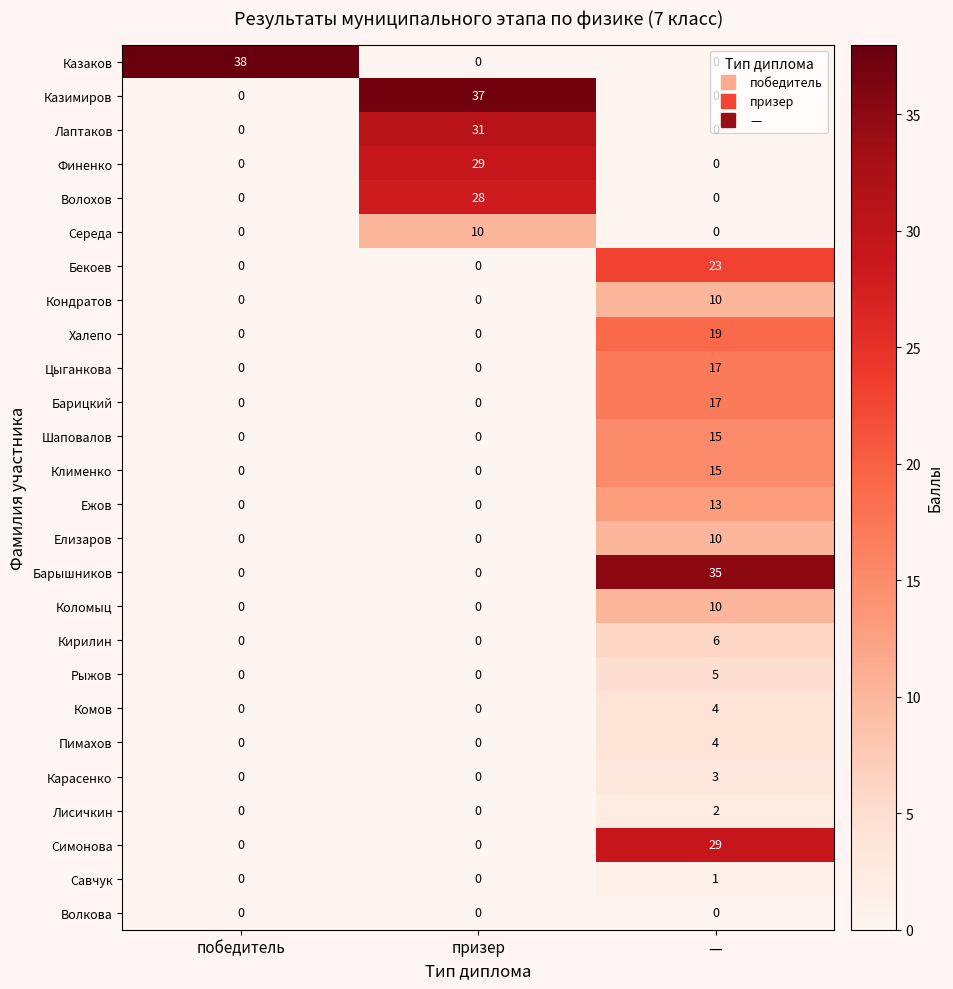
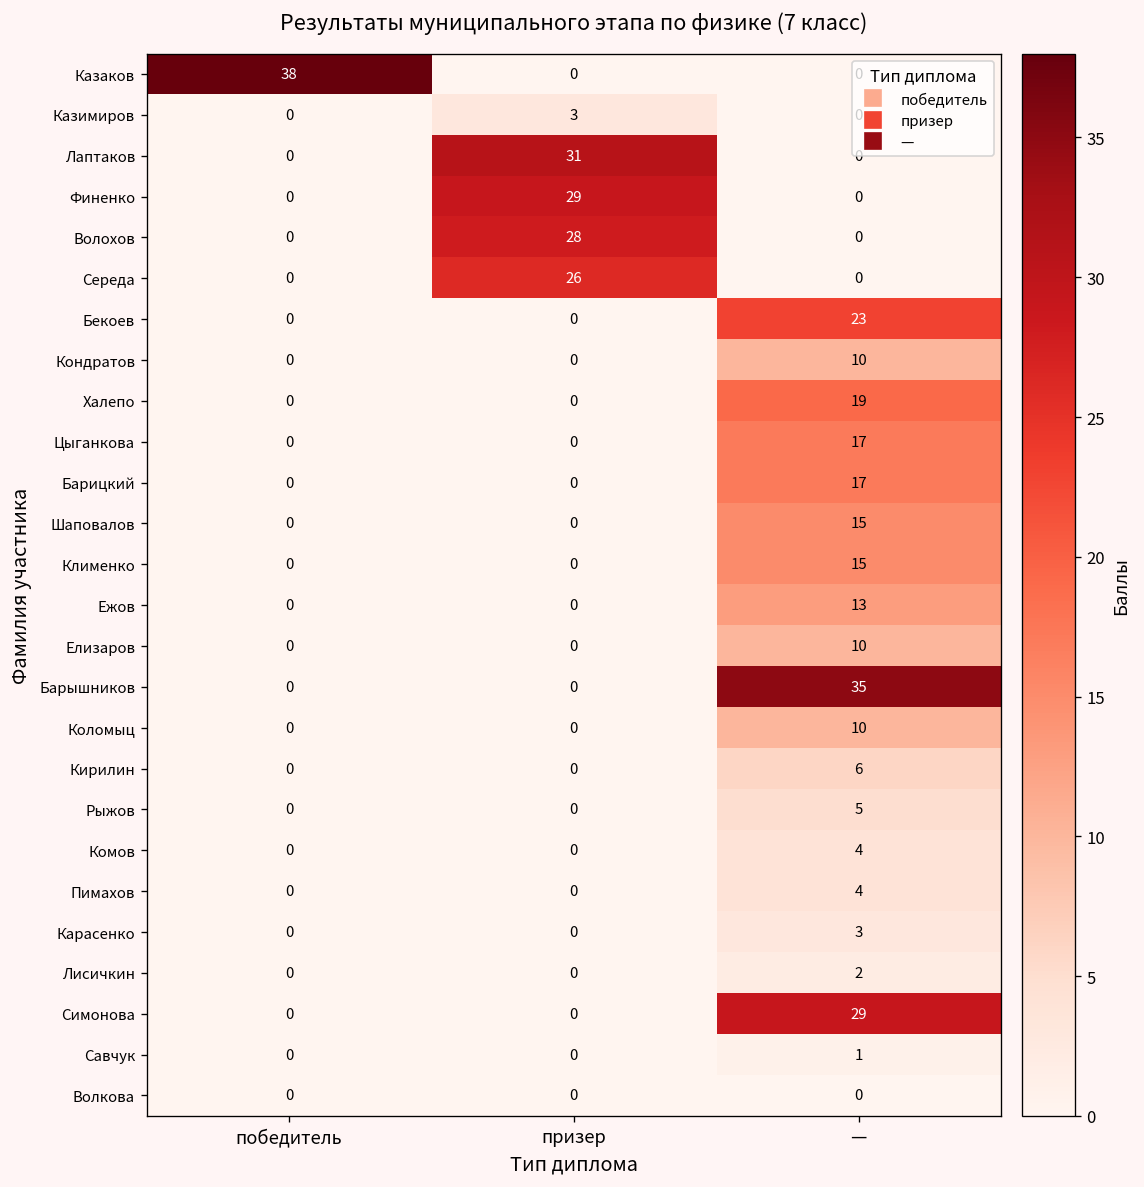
  {
    "Казаков": {
      "победитель": 38,
      "призер": 0
    },
    "Казимиров": {
      "победитель": 0,
-     "призер": 37
+     "призер": 3
    },
    "Лаптаков": {
      "победитель": 0,
      "призер": 31
    },
    "Финенко": {
      "победитель": 0,
      "призер": 29,
      "—": 0
    },
    "Волохов": {
      "победитель": 0,
      "призер": 28,
      "—": 0
    },
    "Середа": {
      "победитель": 0,
-     "призер": 10,
+     "призер": 26,
      "—": 0
    },
    "Бекоев": {
      "победитель": 0,
      "призер": 0,
      "—": 23
    },
    "Кондратов": {
      "победитель": 0,
      "призер": 0,
      "—": 10
    },
    "Халепо": {
      "победитель": 0,
      "призер": 0,
      "—": 19
    },
    "Цыганкова": {
      "победитель": 0,
      "призер": 0,
      "—": 17
    },
    "Барицкий": {
      "победитель": 0,
      "призер": 0,
      "—": 17
    },
    "Шаповалов": {
      "победитель": 0,
      "призер": 0,
      "—": 15
    },
    "Клименко": {
      "победитель": 0,
      "призер": 0,
      "—": 15
    },
    "Ежов": {
      "победитель": 0,
      "призер": 0,
      "—": 13
    },
    "Елизаров": {
      "победитель": 0,
      "призер": 0,
      "—": 10
    },
    "Барышников": {
      "победитель": 0,
      "призер": 0,
      "—": 35
    },
    "Коломыц": {
      "победитель": 0,
      "призер": 0,
      "—": 10
    },
    "Кирилин": {
      "победитель": 0,
      "призер": 0,
      "—": 6
    },
    "Рыжов": {
      "победитель": 0,
      "призер": 0,
      "—": 5
    },
    "Комов": {
      "победитель": 0,
      "призер": 0,
      "—": 4
    },
    "Пимахов": {
      "победитель": 0,
      "призер": 0,
      "—": 4
    },
    "Карасенко": {
      "победитель": 0,
      "призер": 0,
      "—": 3
    },
    "Лисичкин": {
      "победитель": 0,
      "призер": 0,
      "—": 2
    },
    "Симонова": {
      "победитель": 0,
      "призер": 0,
      "—": 29
    },
    "Савчук": {
      "победитель": 0,
      "призер": 0,
      "—": 1
    },
    "Волкова": {
      "победитель": 0,
      "призер": 0,
      "—": 0
    }
  }
